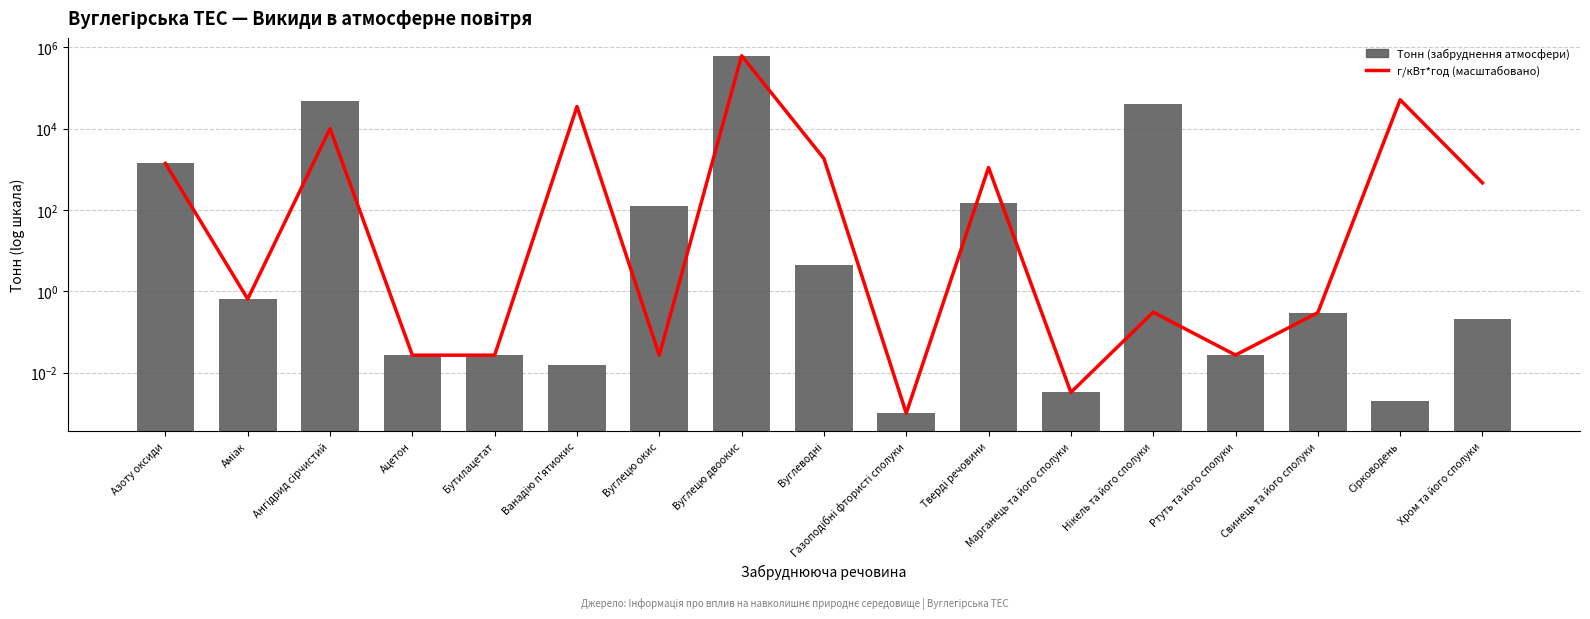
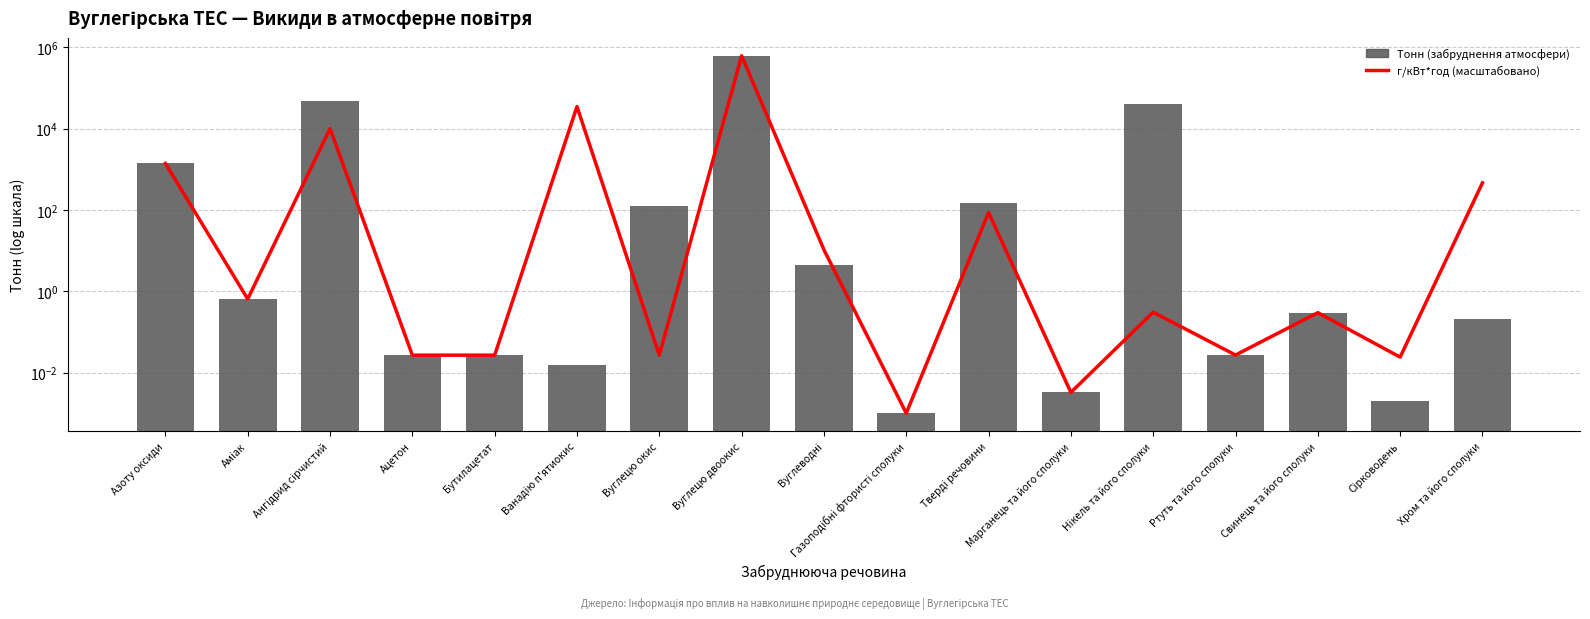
  {
    "г/кВт*год (масштабовано)": {
      "Азоту оксиди": 1400,
      "Аміак": 0.6,
      "Ангідрид сірчистий": 10000,
      "Ацетон": 0.03,
      "Бутилацетат": 0.03,
      "Ванадію п'ятиокис": 30000,
      "Вуглецю окис": 0.03,
      "Вуглецю двоокис": 600000,
-     "Вуглеводні": 2000,
+     "Вуглеводні": 10,
      "Газоподібні фтористі сполуки": 0.0010,
-     "Тверді речовини": 1100,
+     "Тверді речовини": 90,
      "Марганець та його сполуки": 0.003,
      "Нікель та його сполуки": 0.3,
      "Ртуть та його сполуки": 0.03,
      "Свинець та його сполуки": 0.3,
-     "Сірководень": 50000,
+     "Сірководень": 0.02,
      "Хром та його сполуки": 500
    },
    "Тонн (забруднення атмосфери)": {
      "Азоту оксиди": 1400,
      "Аміак": 0.6,
      "Ангідрид сірчистий": 50000,
      "Ацетон": 0.03,
      "Бутилацетат": 0.03,
      "Ванадію п'ятиокис": 0.015,
      "Вуглецю окис": 120,
      "Вуглецю двоокис": 600000,
      "Вуглеводні": 4,
      "Газоподібні фтористі сполуки": 0.0010,
      "Тверді речовини": 150,
      "Марганець та його сполуки": 0.003,
      "Нікель та його сполуки": 40000,
      "Ртуть та його сполуки": 0.03,
      "Свинець та його сполуки": 0.3,
      "Сірководень": 0.002,
      "Хром та його сполуки": 0.2
    }
  }
